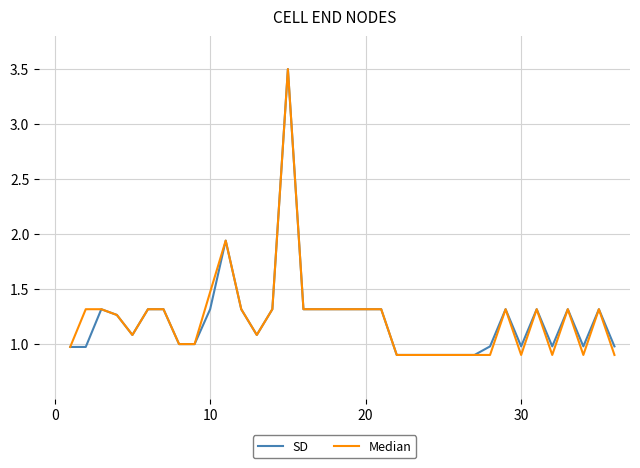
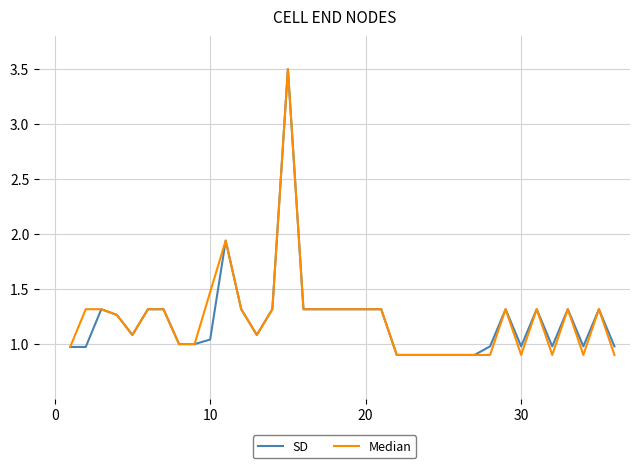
  {
    "SD": {
-     "10": 1.32,
+     "10": 1.04,
      "30": 0.98
    },
    "Median": {
      "10": 1.47,
      "30": 0.90
    }
  }
